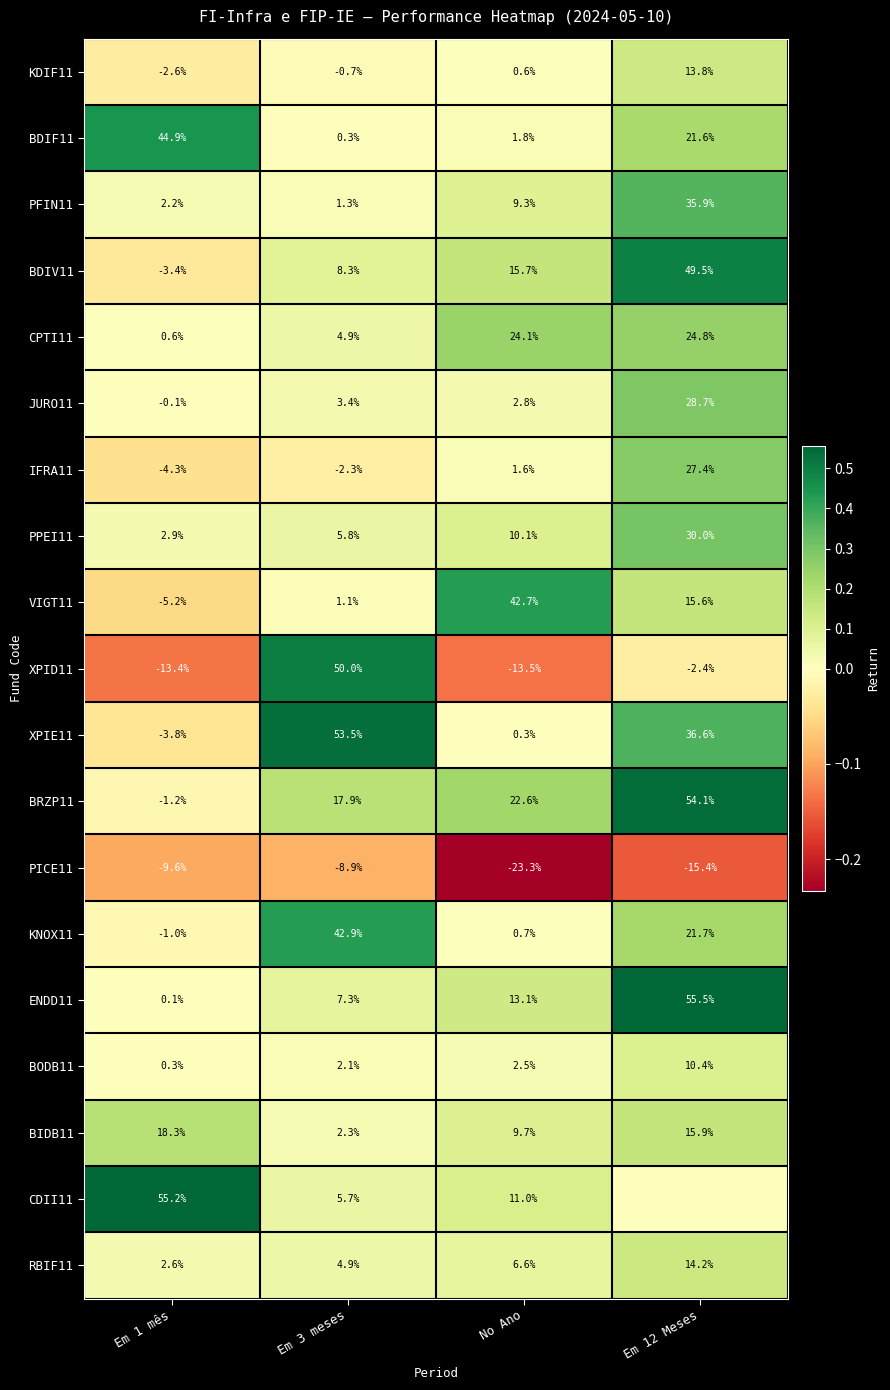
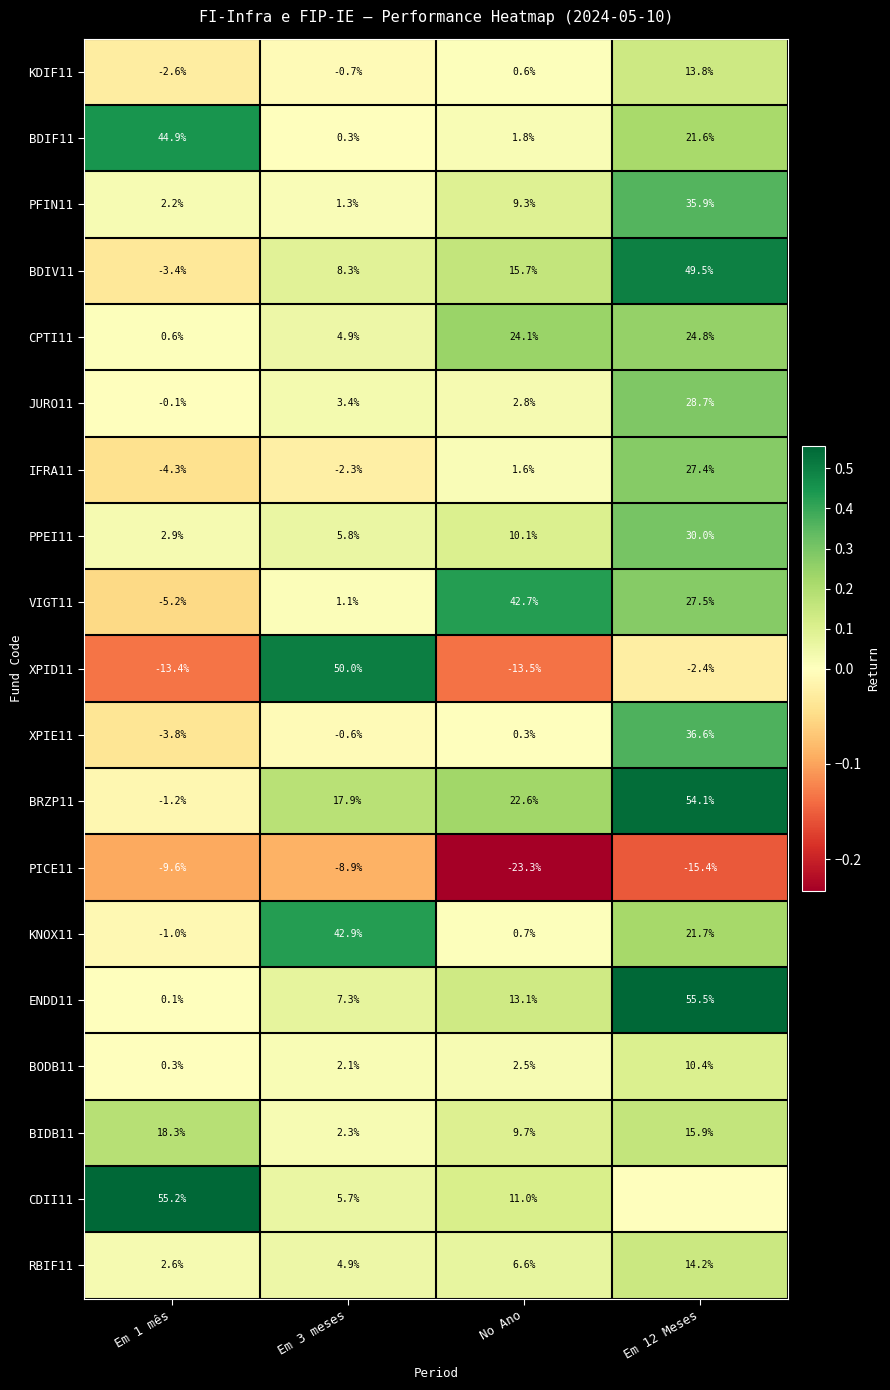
  {
    "KDIF11": {
      "Em 1 mês": "-2.6%",
      "Em 3 meses": "-0.7%",
      "No Ano": "0.6%",
      "Em 12 Meses": "13.8%"
    },
    "BDIF11": {
      "Em 1 mês": "44.9%",
      "Em 3 meses": "0.3%",
      "No Ano": "1.8%",
      "Em 12 Meses": "21.6%"
    },
    "PFIN11": {
      "Em 1 mês": "2.2%",
      "Em 3 meses": "1.3%",
      "No Ano": "9.3%",
      "Em 12 Meses": "35.9%"
    },
    "BDIV11": {
      "Em 1 mês": "-3.4%",
      "Em 3 meses": "8.3%",
      "No Ano": "15.7%",
      "Em 12 Meses": "49.5%"
    },
    "CPTI11": {
      "Em 1 mês": "0.6%",
      "Em 3 meses": "4.9%",
      "No Ano": "24.1%",
      "Em 12 Meses": "24.8%"
    },
    "JURO11": {
      "Em 1 mês": "-0.1%",
      "Em 3 meses": "3.4%",
      "No Ano": "2.8%",
      "Em 12 Meses": "28.7%"
    },
    "IFRA11": {
      "Em 1 mês": "-4.3%",
      "Em 3 meses": "-2.3%",
      "No Ano": "1.6%",
      "Em 12 Meses": "27.4%"
    },
    "PPEI11": {
      "Em 1 mês": "2.9%",
      "Em 3 meses": "5.8%",
      "No Ano": "10.1%",
      "Em 12 Meses": "30.0%"
    },
    "VIGT11": {
      "Em 1 mês": "-5.2%",
      "Em 3 meses": "1.1%",
      "No Ano": "42.7%",
-     "Em 12 Meses": "15.6%"
+     "Em 12 Meses": "27.5%"
    },
    "XPID11": {
      "Em 1 mês": "-13.4%",
      "Em 3 meses": "50.0%",
      "No Ano": "-13.5%",
      "Em 12 Meses": "-2.4%"
    },
    "XPIE11": {
      "Em 1 mês": "-3.8%",
-     "Em 3 meses": "53.5%",
+     "Em 3 meses": "-0.6%",
      "No Ano": "0.3%",
      "Em 12 Meses": "36.6%"
    },
    "BRZP11": {
      "Em 1 mês": "-1.2%",
      "Em 3 meses": "17.9%",
      "No Ano": "22.6%",
      "Em 12 Meses": "54.1%"
    },
    "PICE11": {
      "Em 1 mês": "-9.6%",
      "Em 3 meses": "-8.9%",
      "No Ano": "-23.3%",
      "Em 12 Meses": "-15.4%"
    },
    "KNOX11": {
      "Em 1 mês": "-1.0%",
      "Em 3 meses": "42.9%",
      "No Ano": "0.7%",
      "Em 12 Meses": "21.7%"
    },
    "ENDD11": {
      "Em 1 mês": "0.1%",
      "Em 3 meses": "7.3%",
      "No Ano": "13.1%",
      "Em 12 Meses": "55.5%"
    },
    "BODB11": {
      "Em 1 mês": "0.3%",
      "Em 3 meses": "2.1%",
      "No Ano": "2.5%",
      "Em 12 Meses": "10.4%"
    },
    "BIDB11": {
      "Em 1 mês": "18.3%",
      "Em 3 meses": "2.3%",
      "No Ano": "9.7%",
      "Em 12 Meses": "15.9%"
    },
    "CDII11": {
      "Em 1 mês": "55.2%",
      "Em 3 meses": "5.7%",
      "No Ano": "11.0%"
    },
    "RBIF11": {
      "Em 1 mês": "2.6%",
      "Em 3 meses": "4.9%",
      "No Ano": "6.6%",
      "Em 12 Meses": "14.2%"
    }
  }
